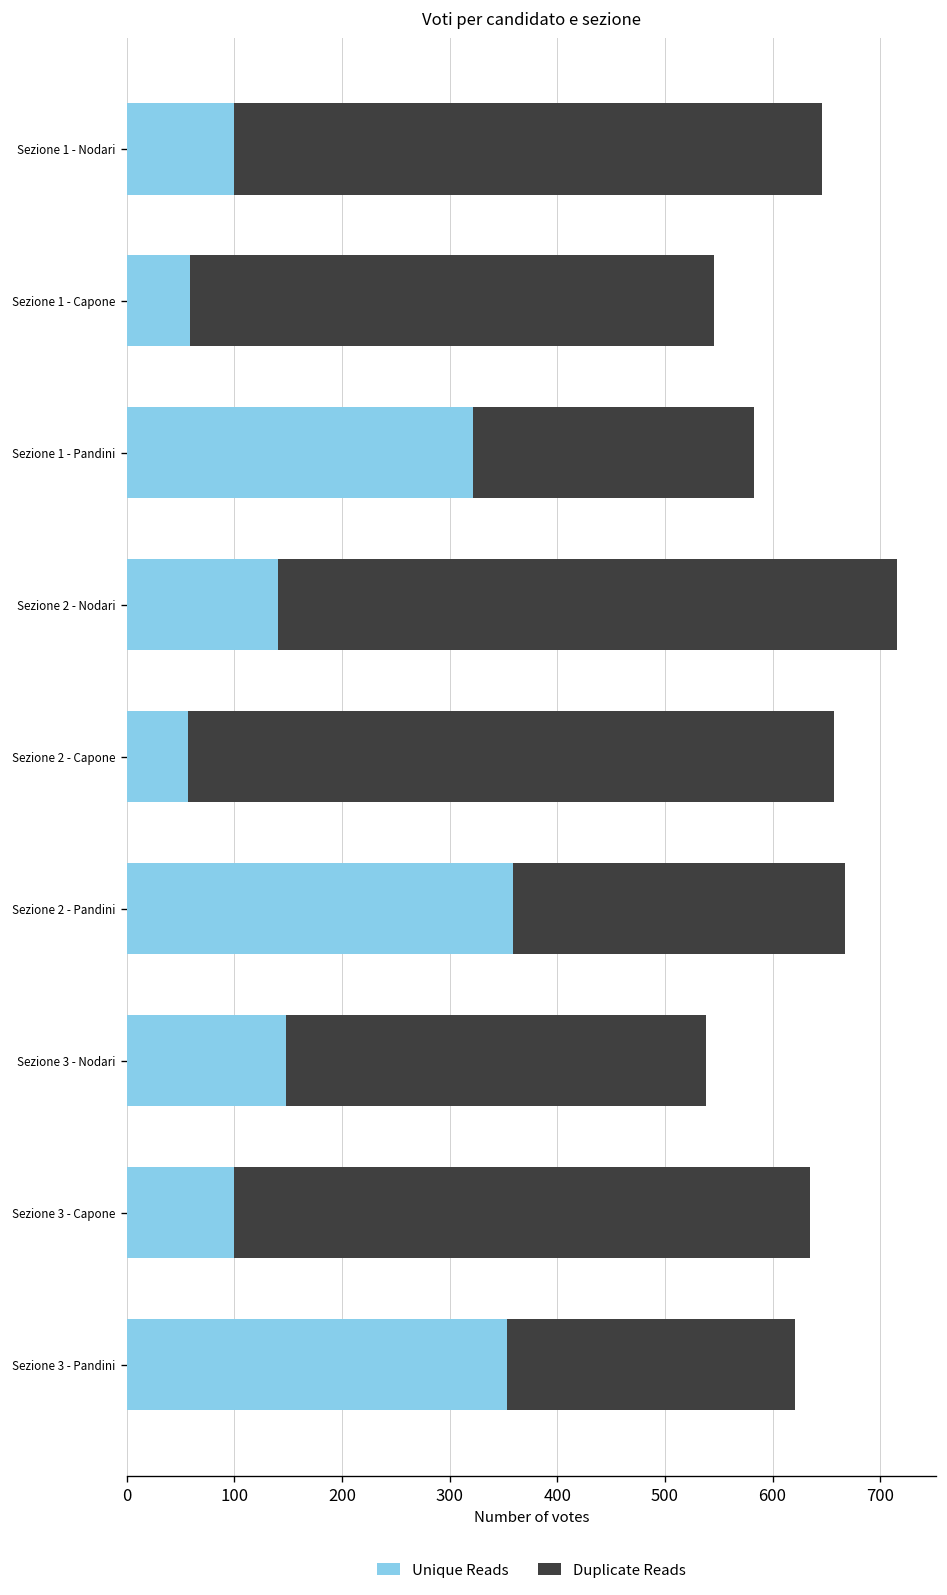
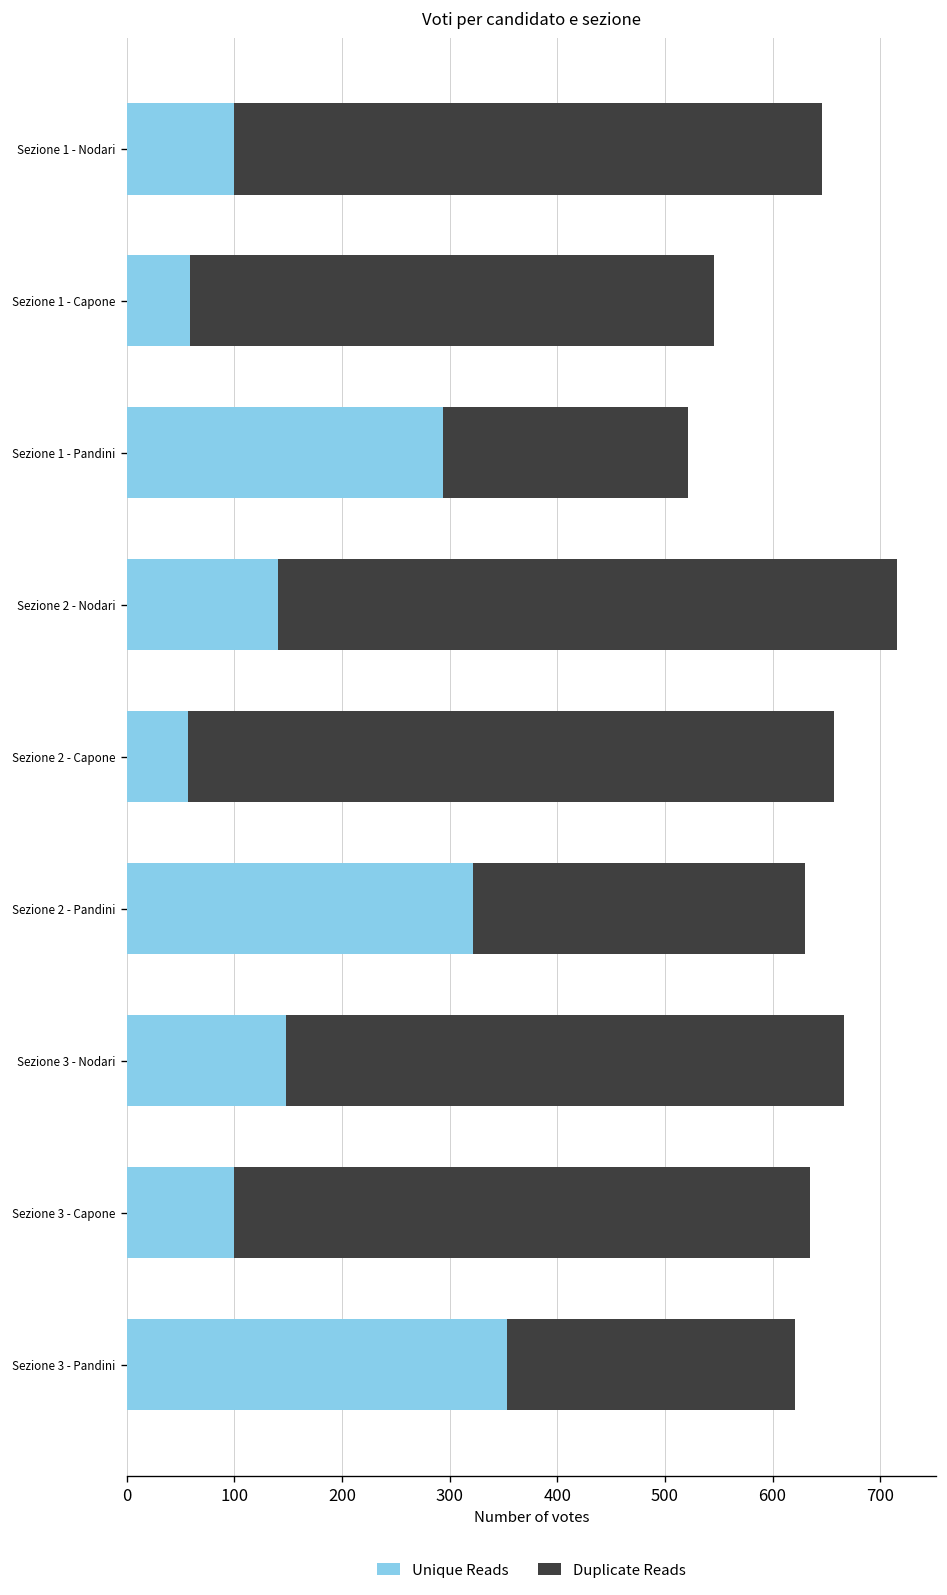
  {
    "Unique Reads": {
      "Sezione 1 - Nodari": 100,
      "Sezione 1 - Capone": 60,
-     "Sezione 1 - Pandini": 320,
+     "Sezione 1 - Pandini": 290,
      "Sezione 2 - Nodari": 140,
      "Sezione 2 - Capone": 60,
-     "Sezione 2 - Pandini": 360,
+     "Sezione 2 - Pandini": 320,
      "Sezione 3 - Nodari": 150,
      "Sezione 3 - Capone": 100,
      "Sezione 3 - Pandini": 350
    },
    "Duplicate Reads": {
      "Sezione 1 - Nodari": 550,
      "Sezione 1 - Capone": 490,
-     "Sezione 1 - Pandini": 260,
+     "Sezione 1 - Pandini": 230,
      "Sezione 2 - Nodari": 580,
      "Sezione 2 - Capone": 600,
      "Sezione 2 - Pandini": 310,
-     "Sezione 3 - Nodari": 390,
+     "Sezione 3 - Nodari": 520,
      "Sezione 3 - Capone": 540,
      "Sezione 3 - Pandini": 270
    }
  }
